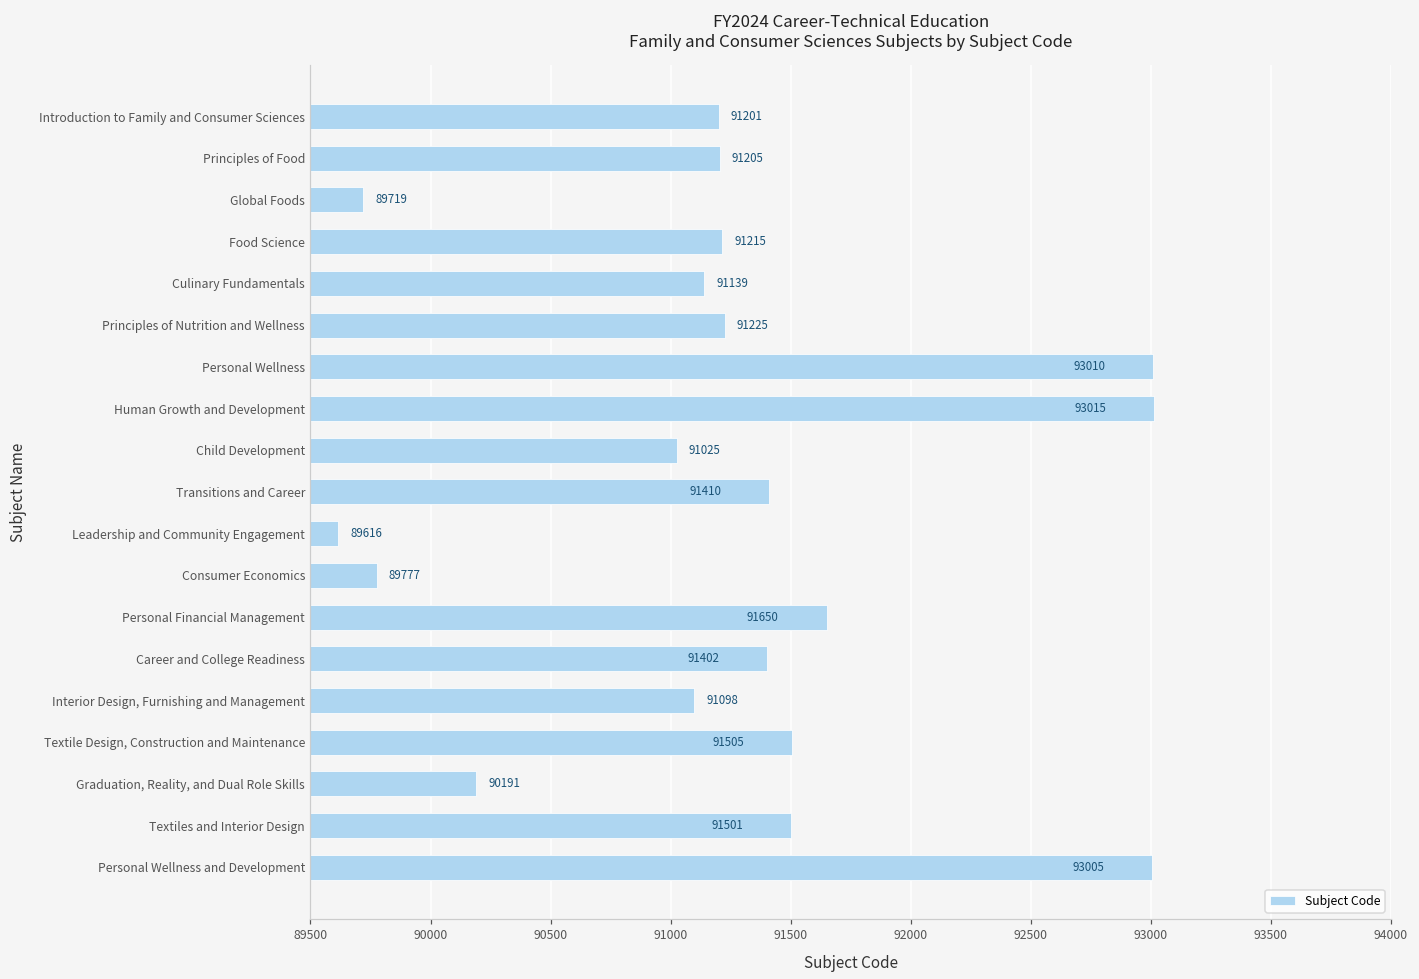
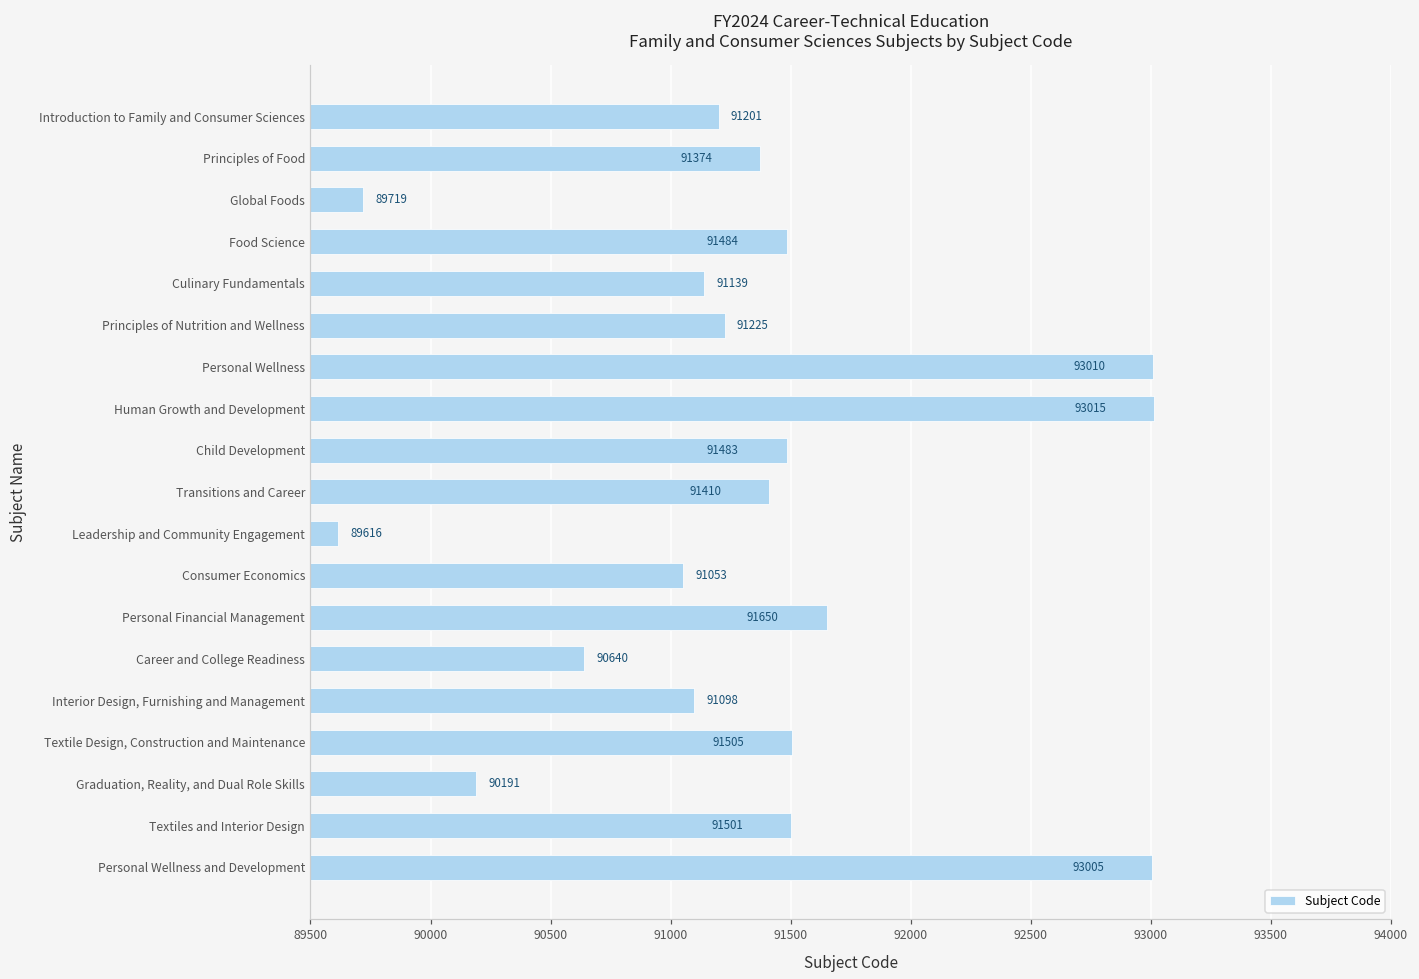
  {
    "Introduction to Family and Consumer Sciences": 91201,
-   "Principles of Food": 91205,
+   "Principles of Food": 91374,
    "Global Foods": 89719,
-   "Food Science": 91215,
+   "Food Science": 91484,
    "Culinary Fundamentals": 91139,
    "Principles of Nutrition and Wellness": 91225,
    "Personal Wellness": 93010,
    "Human Growth and Development": 93015,
-   "Child Development": 91025,
+   "Child Development": 91483,
    "Transitions and Career": 91410,
    "Leadership and Community Engagement": 89616,
-   "Consumer Economics": 89777,
+   "Consumer Economics": 91053,
    "Personal Financial Management": 91650,
-   "Career and College Readiness": 91402,
+   "Career and College Readiness": 90640,
    "Interior Design, Furnishing and Management": 91098,
    "Textile Design, Construction and Maintenance": 91505,
    "Graduation, Reality, and Dual Role Skills": 90191,
    "Textiles and Interior Design": 91501,
    "Personal Wellness and Development": 93005
  }
